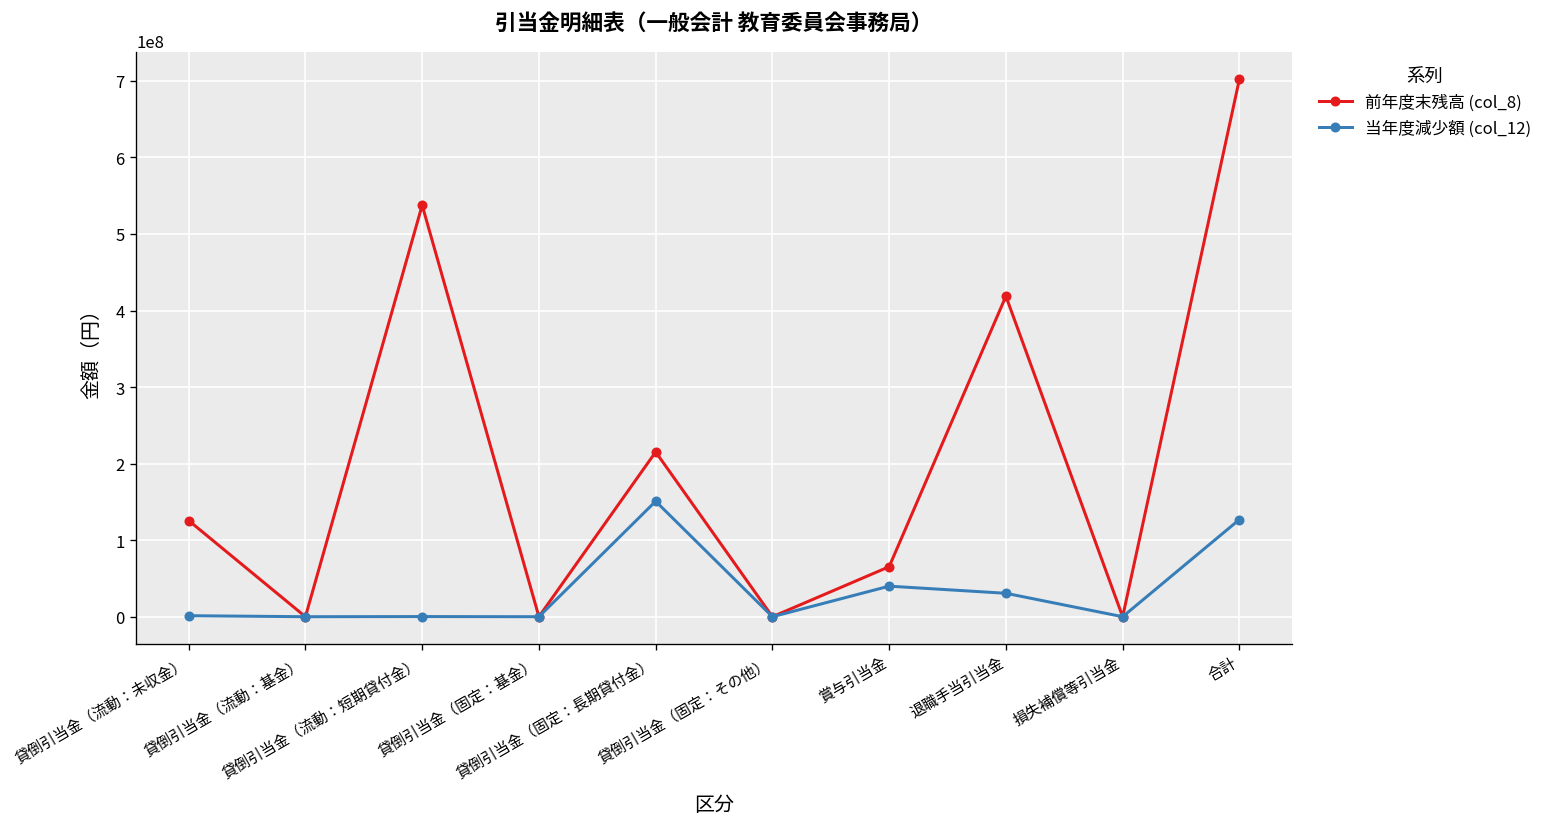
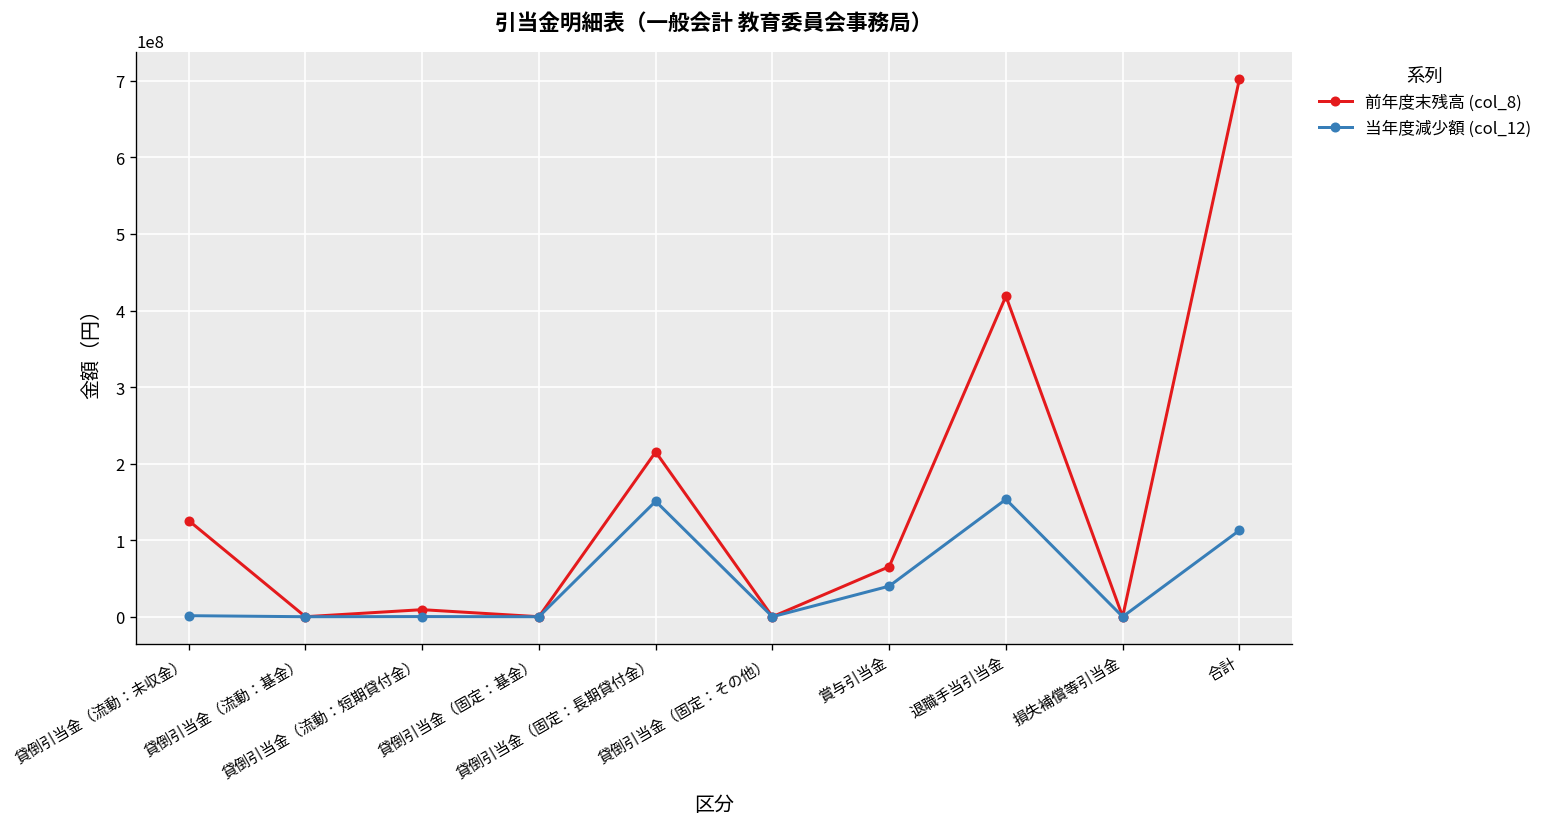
  {
    "前年度末残高 (col_8)": {
      "貸倒引当金（流動：未収金）": 130000000,
-     "貸倒引当金（流動：短期貸付金）": 540000000,
+     "貸倒引当金（流動：短期貸付金）": 10000000,
      "貸倒引当金（固定：長期貸付金）": 220000000,
      "賞与引当金": 70000000,
      "退職手当引当金": 420000000,
      "合計": 700000000
    },
    "当年度減少額 (col_12)": {
      "貸倒引当金（流動：未収金）": 0,
      "貸倒引当金（流動：短期貸付金）": 0,
      "貸倒引当金（固定：長期貸付金）": 150000000,
      "賞与引当金": 40000000,
-     "退職手当引当金": 30000000,
-     "合計": 130000000
+     "退職手当引当金": 150000000,
+     "合計": 110000000
    }
  }
